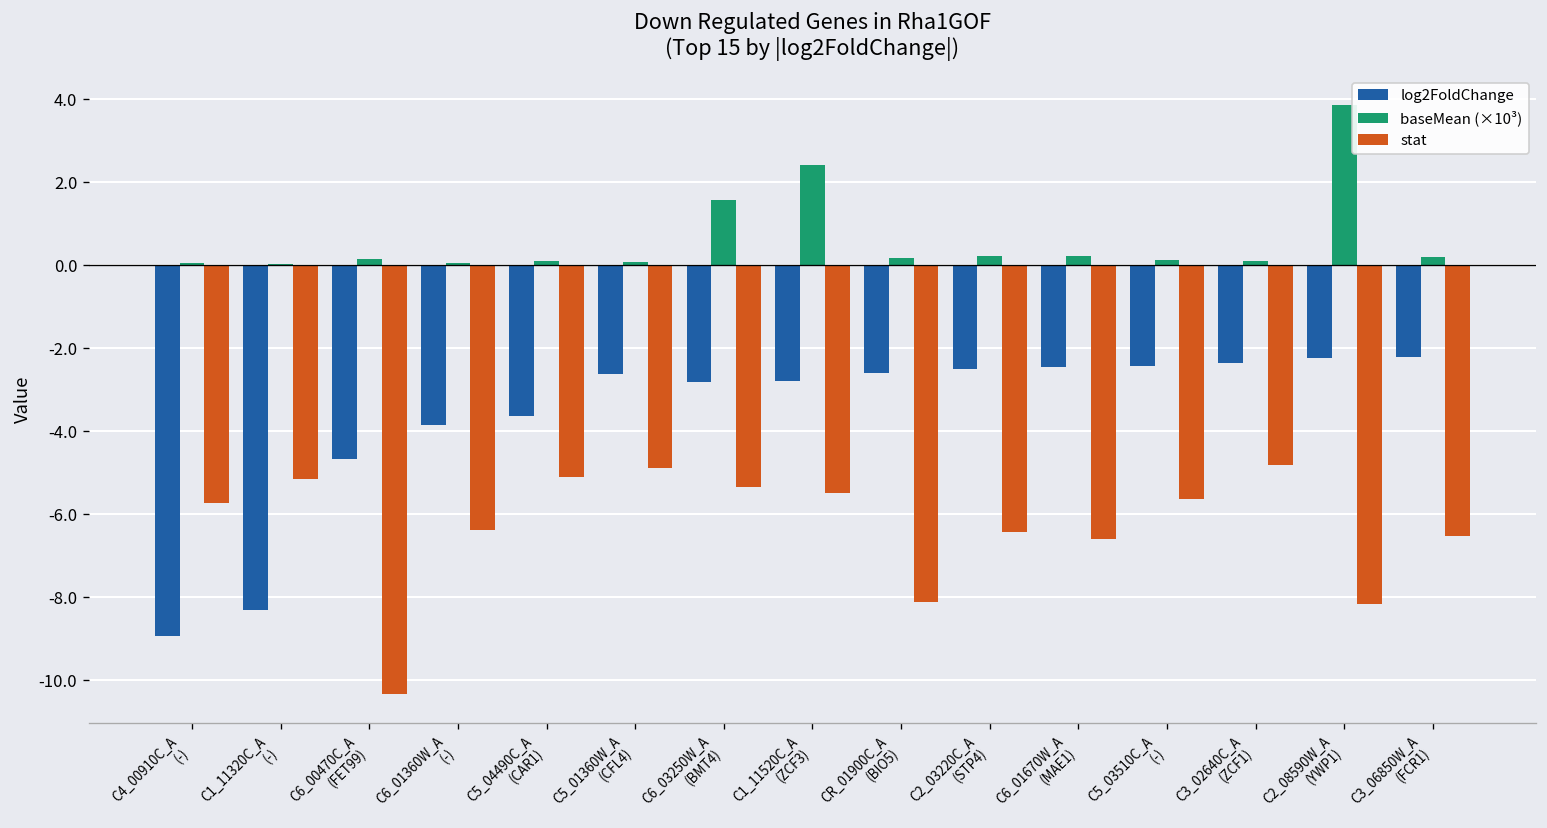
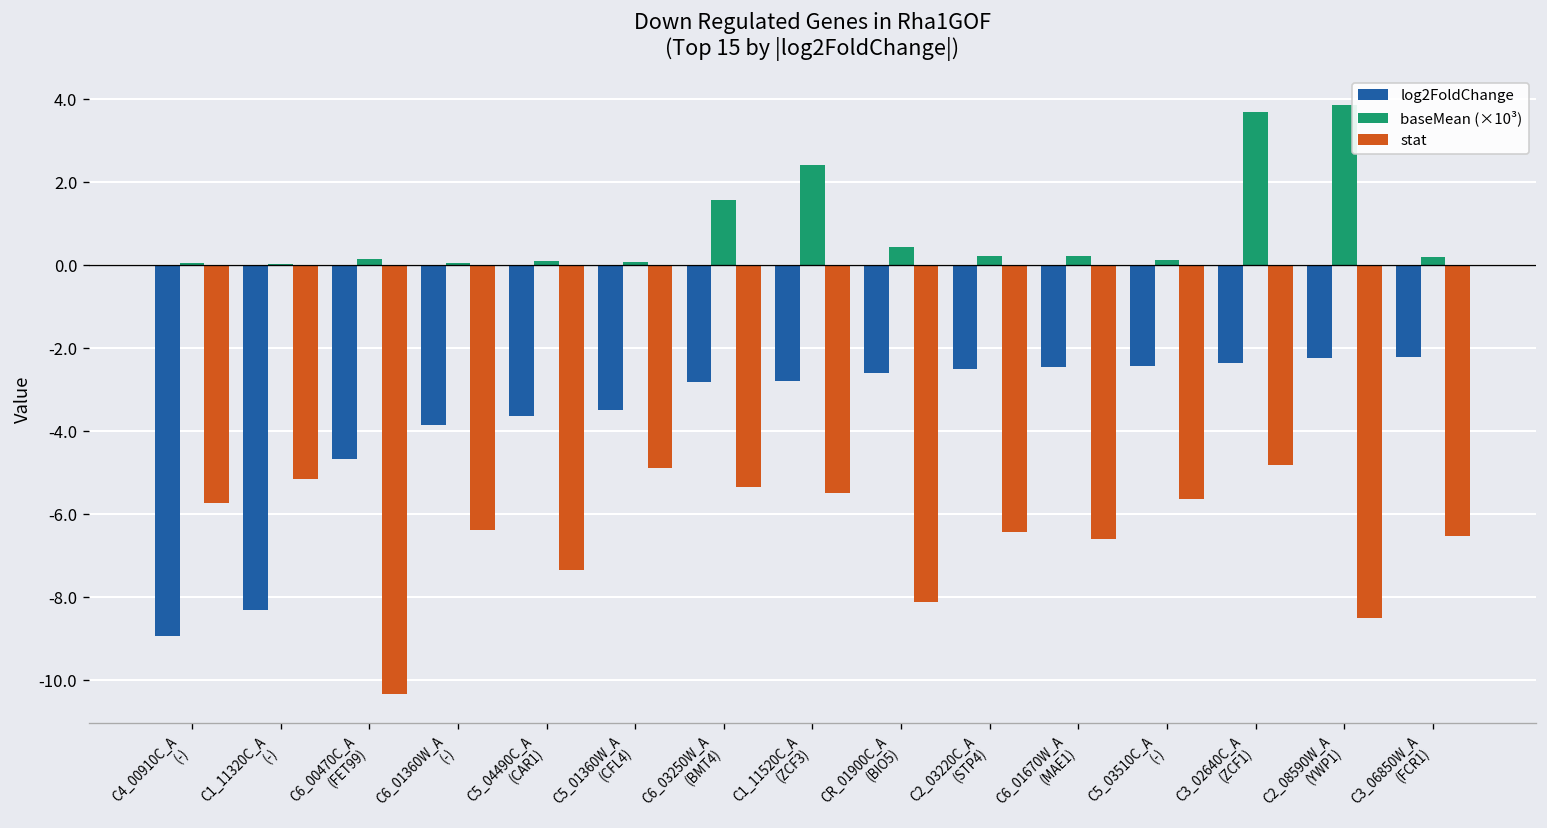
  {
    "log2FoldChange": {
      "C4_00910C_A (-)": -8.9,
      "C1_11320C_A (-)": -8.3,
      "C6_00470C_A (FET99)": -4.7,
      "C6_01360W_A (-)": -3.9,
      "C5_04490C_A (CAR1)": -3.6,
-     "C5_01360W_A (CFL4)": -2.6,
+     "C5_01360W_A (CFL4)": -3.5,
      "C6_03250W_A (BMT4)": -2.8,
      "C1_11520C_A (ZCF3)": -2.8,
      "CR_01900C_A (BIO5)": -2.6,
      "C2_03220C_A (STP4)": -2.5,
      "C6_01670W_A (MAE1)": -2.5,
      "C5_03510C_A (-)": -2.4,
      "C3_02640C_A (ZCF1)": -2.4,
      "C2_08590W_A (YWP1)": -2.2,
      "C3_06850W_A (FCR1)": -2.2
    },
    "baseMean (×10³)": {
      "C6_00470C_A (FET99)": 0.2,
      "C5_04490C_A (CAR1)": 0.1,
      "C5_01360W_A (CFL4)": 0.1,
      "C6_03250W_A (BMT4)": 1.6,
      "C1_11520C_A (ZCF3)": 2.4,
-     "CR_01900C_A (BIO5)": 0.2,
+     "CR_01900C_A (BIO5)": 0.4,
      "C2_03220C_A (STP4)": 0.2,
      "C6_01670W_A (MAE1)": 0.2,
      "C5_03510C_A (-)": 0.1,
-     "C3_02640C_A (ZCF1)": 0.1,
+     "C3_02640C_A (ZCF1)": 3.7,
      "C2_08590W_A (YWP1)": 3.9,
      "C3_06850W_A (FCR1)": 0.2
    },
    "stat": {
      "C4_00910C_A (-)": -5.7,
      "C1_11320C_A (-)": -5.2,
      "C6_00470C_A (FET99)": -10.3,
      "C6_01360W_A (-)": -6.4,
-     "C5_04490C_A (CAR1)": -5.1,
+     "C5_04490C_A (CAR1)": -7.3,
      "C5_01360W_A (CFL4)": -4.9,
      "C6_03250W_A (BMT4)": -5.3,
      "C1_11520C_A (ZCF3)": -5.5,
      "CR_01900C_A (BIO5)": -8.1,
      "C2_03220C_A (STP4)": -6.4,
      "C6_01670W_A (MAE1)": -6.6,
      "C5_03510C_A (-)": -5.6,
      "C3_02640C_A (ZCF1)": -4.8,
-     "C2_08590W_A (YWP1)": -8.2,
+     "C2_08590W_A (YWP1)": -8.5,
      "C3_06850W_A (FCR1)": -6.5
    }
  }
